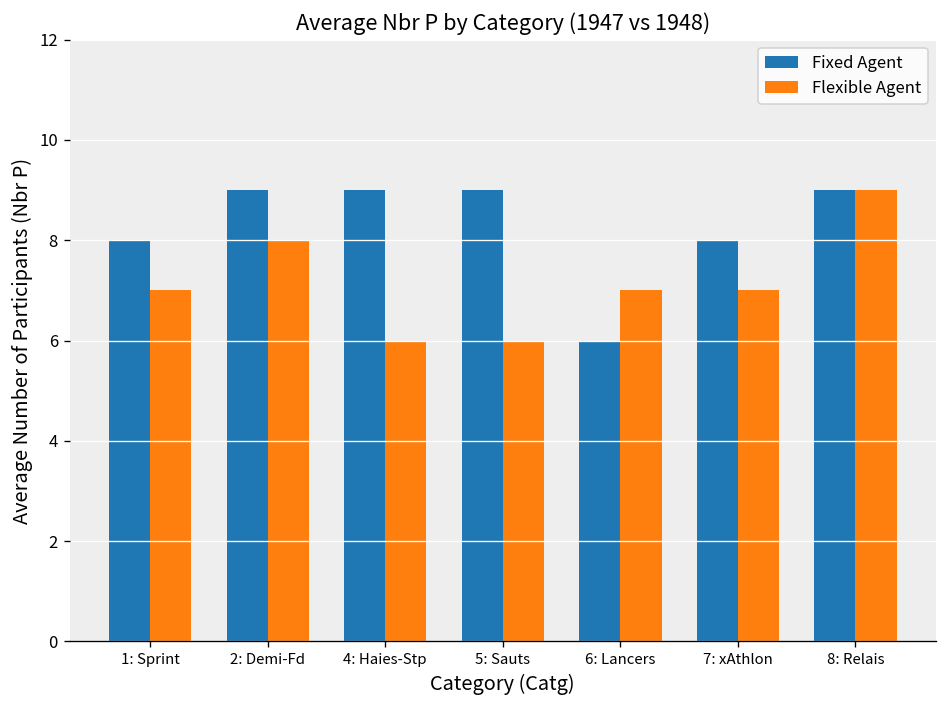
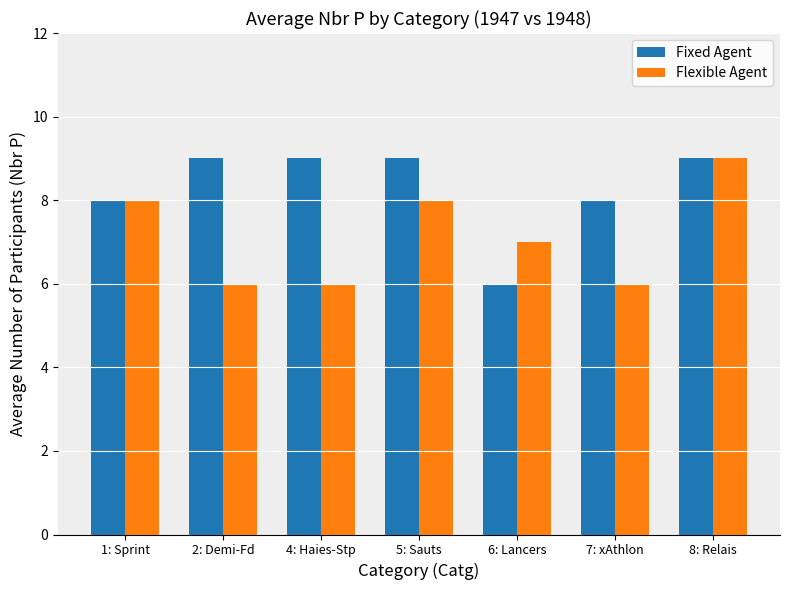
  {
    "Fixed Agent": {
      "1: Sprint": 8,
      "2: Demi-Fd": 9,
      "4: Haies-Stp": 9,
      "5: Sauts": 9,
      "6: Lancers": 6,
      "7: xAthlon": 8,
      "8: Relais": 9
    },
    "Flexible Agent": {
-     "1: Sprint": 7,
-     "2: Demi-Fd": 8,
+     "1: Sprint": 8,
+     "2: Demi-Fd": 6,
      "4: Haies-Stp": 6,
-     "5: Sauts": 6,
+     "5: Sauts": 8,
      "6: Lancers": 7,
-     "7: xAthlon": 7,
+     "7: xAthlon": 6,
      "8: Relais": 9
    }
  }
